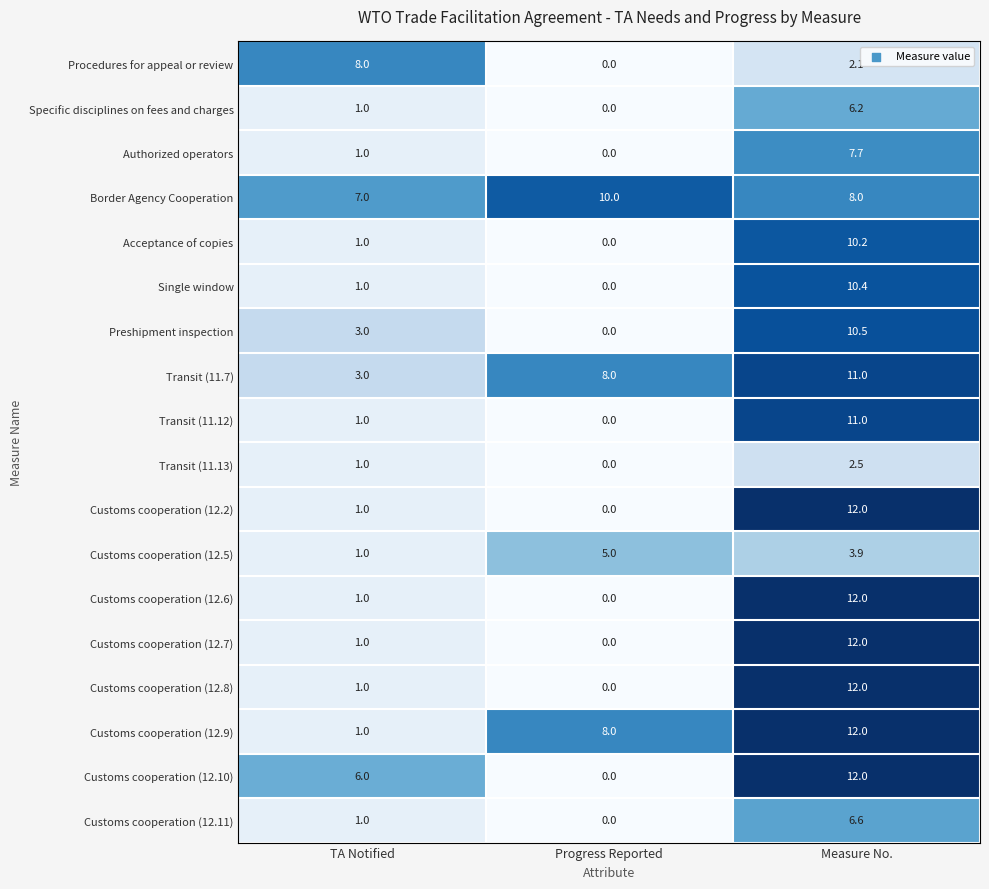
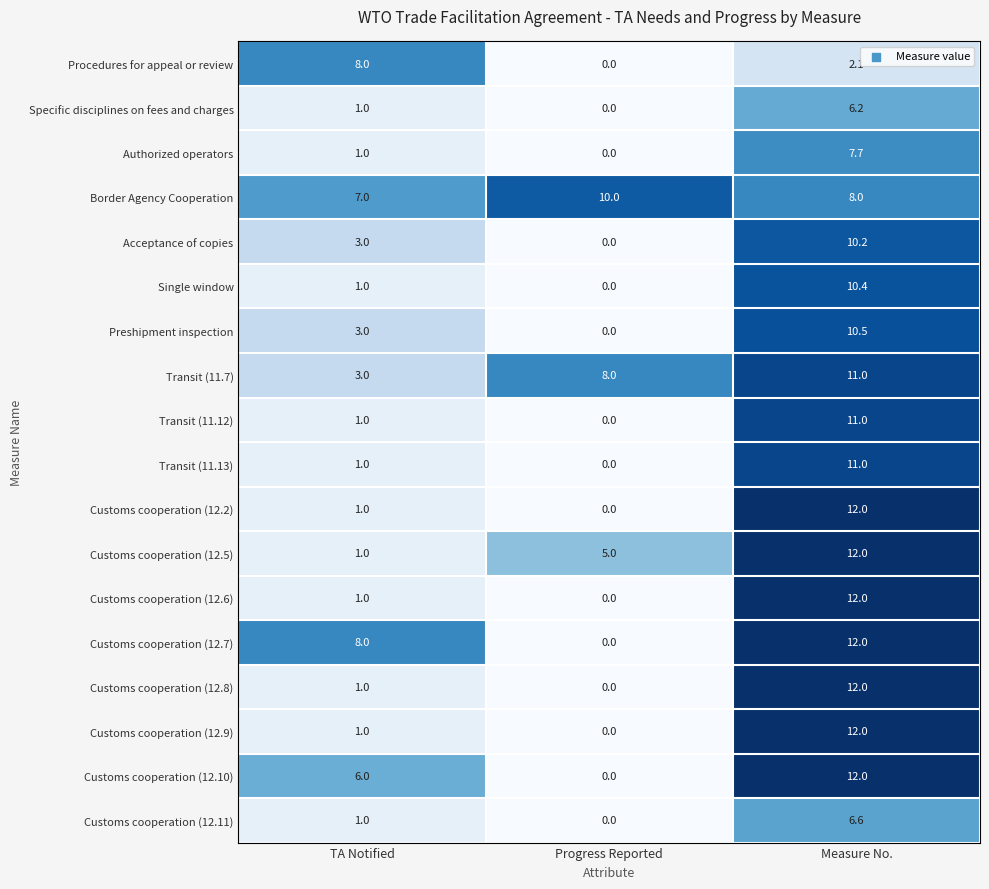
  {
    "Procedures for appeal or review": {
      "TA Notified": 8.0,
      "Progress Reported": 0.0
    },
    "Specific disciplines on fees and charges": {
      "TA Notified": 1.0,
      "Progress Reported": 0.0,
      "Measure No.": 6.2
    },
    "Authorized operators": {
      "TA Notified": 1.0,
      "Progress Reported": 0.0,
      "Measure No.": 7.7
    },
    "Border Agency Cooperation": {
      "TA Notified": 7.0,
      "Progress Reported": 10.0,
      "Measure No.": 8.0
    },
    "Acceptance of copies": {
-     "TA Notified": 1.0,
+     "TA Notified": 3.0,
      "Progress Reported": 0.0,
      "Measure No.": 10.2
    },
    "Single window": {
      "TA Notified": 1.0,
      "Progress Reported": 0.0,
      "Measure No.": 10.4
    },
    "Preshipment inspection": {
      "TA Notified": 3.0,
      "Progress Reported": 0.0,
      "Measure No.": 10.5
    },
    "Transit (11.7)": {
      "TA Notified": 3.0,
      "Progress Reported": 8.0,
      "Measure No.": 11.0
    },
    "Transit (11.12)": {
      "TA Notified": 1.0,
      "Progress Reported": 0.0,
      "Measure No.": 11.0
    },
    "Transit (11.13)": {
      "TA Notified": 1.0,
      "Progress Reported": 0.0,
-     "Measure No.": 2.5
+     "Measure No.": 11.0
    },
    "Customs cooperation (12.2)": {
      "TA Notified": 1.0,
      "Progress Reported": 0.0,
      "Measure No.": 12.0
    },
    "Customs cooperation (12.5)": {
      "TA Notified": 1.0,
      "Progress Reported": 5.0,
-     "Measure No.": 3.9
+     "Measure No.": 12.0
    },
    "Customs cooperation (12.6)": {
      "TA Notified": 1.0,
      "Progress Reported": 0.0,
      "Measure No.": 12.0
    },
    "Customs cooperation (12.7)": {
-     "TA Notified": 1.0,
+     "TA Notified": 8.0,
      "Progress Reported": 0.0,
      "Measure No.": 12.0
    },
    "Customs cooperation (12.8)": {
      "TA Notified": 1.0,
      "Progress Reported": 0.0,
      "Measure No.": 12.0
    },
    "Customs cooperation (12.9)": {
      "TA Notified": 1.0,
-     "Progress Reported": 8.0,
+     "Progress Reported": 0.0,
      "Measure No.": 12.0
    },
    "Customs cooperation (12.10)": {
      "TA Notified": 6.0,
      "Progress Reported": 0.0,
      "Measure No.": 12.0
    },
    "Customs cooperation (12.11)": {
      "TA Notified": 1.0,
      "Progress Reported": 0.0,
      "Measure No.": 6.6
    }
  }
